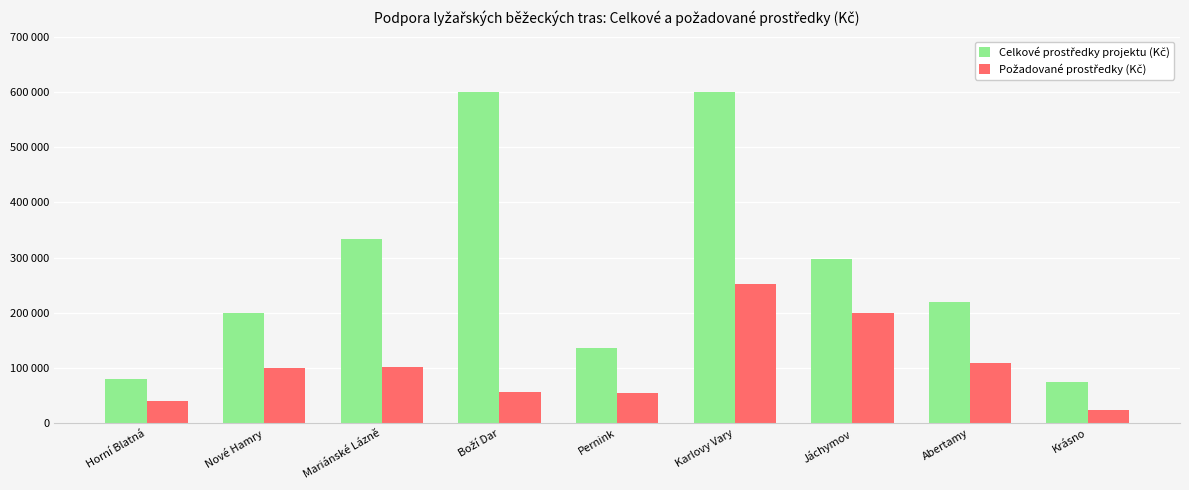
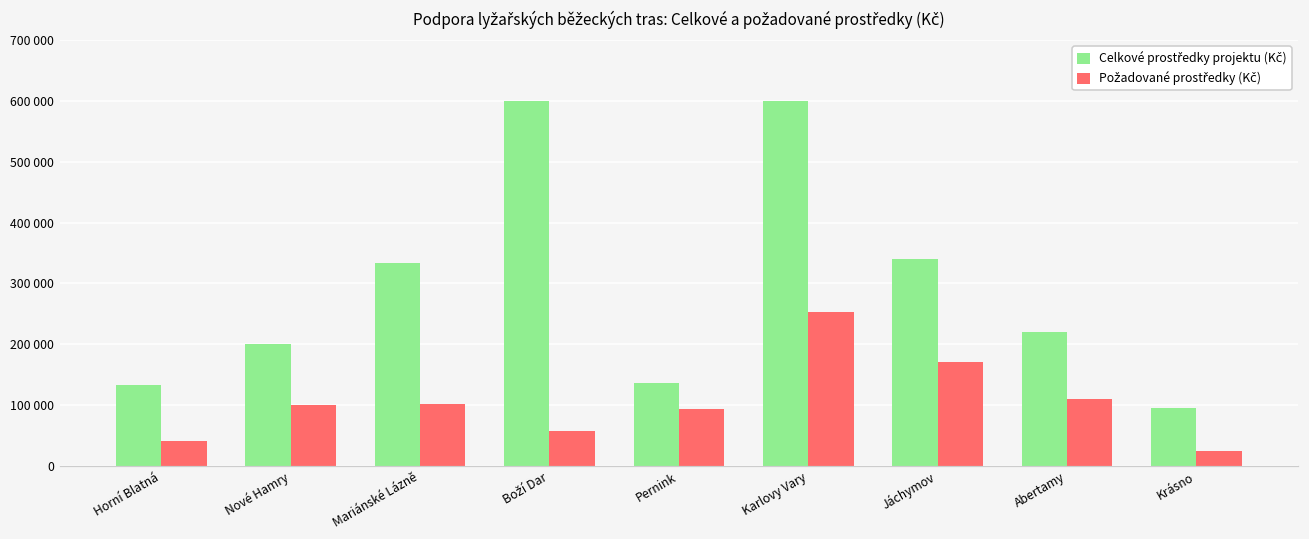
  {
    "Celkové prostředky projektu (Kč)": {
-     "Horní Blatná": 80000,
+     "Horní Blatná": 130000,
      "Nové Hamry": 200000,
      "Mariánské Lázně": 330000,
      "Boží Dar": 600000,
      "Pernink": 140000,
      "Karlovy Vary": 600000,
-     "Jáchymov": 300000,
+     "Jáchymov": 340000,
      "Abertamy": 220000,
-     "Krásno": 70000
+     "Krásno": 100000
    },
    "Požadované prostředky (Kč)": {
      "Horní Blatná": 40000,
      "Nové Hamry": 100000,
      "Mariánské Lázně": 100000,
      "Boží Dar": 60000,
-     "Pernink": 60000,
+     "Pernink": 90000,
      "Karlovy Vary": 250000,
-     "Jáchymov": 200000,
+     "Jáchymov": 170000,
      "Abertamy": 110000,
      "Krásno": 20000
    }
  }
